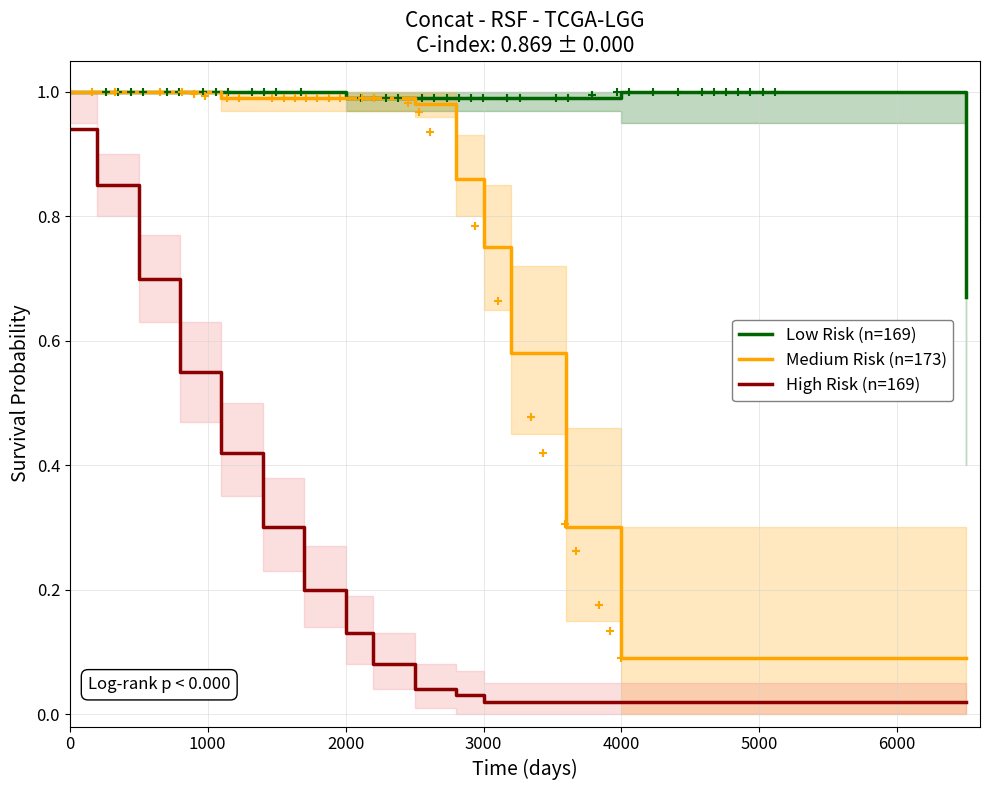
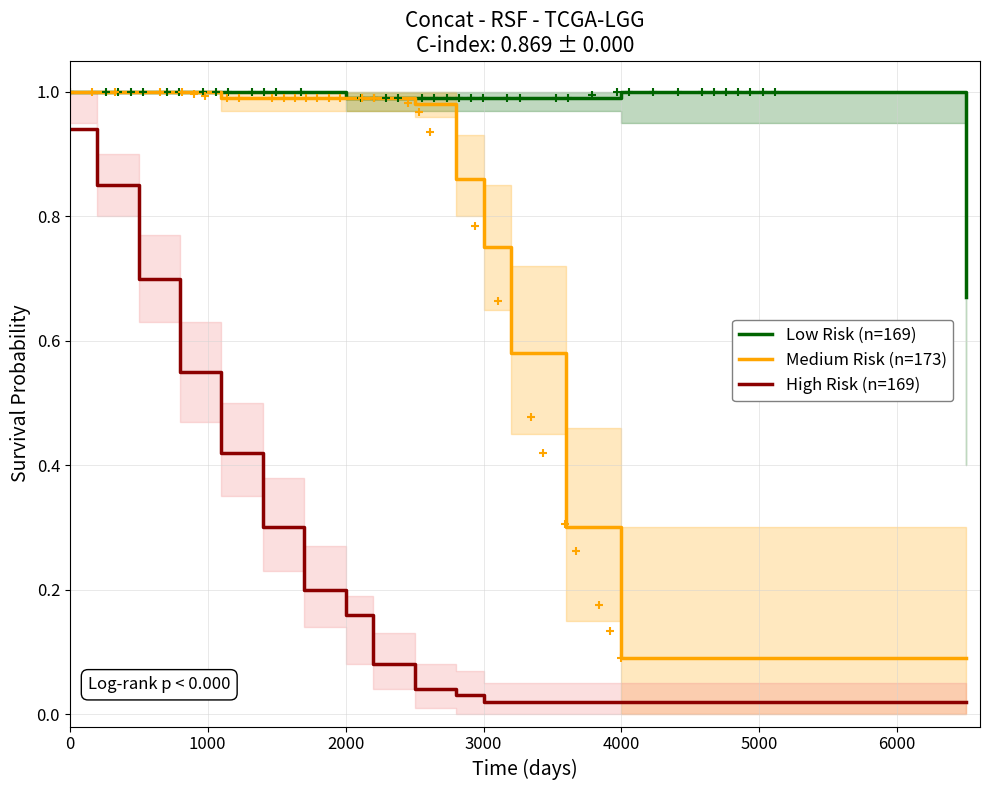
  {
    "High Risk (n=169)": {
      "0": 0.94,
-     "2000": 0.13,
+     "2000": 0.16,
      "3000": 0.02,
      "4000": 0.02
    }
  }
